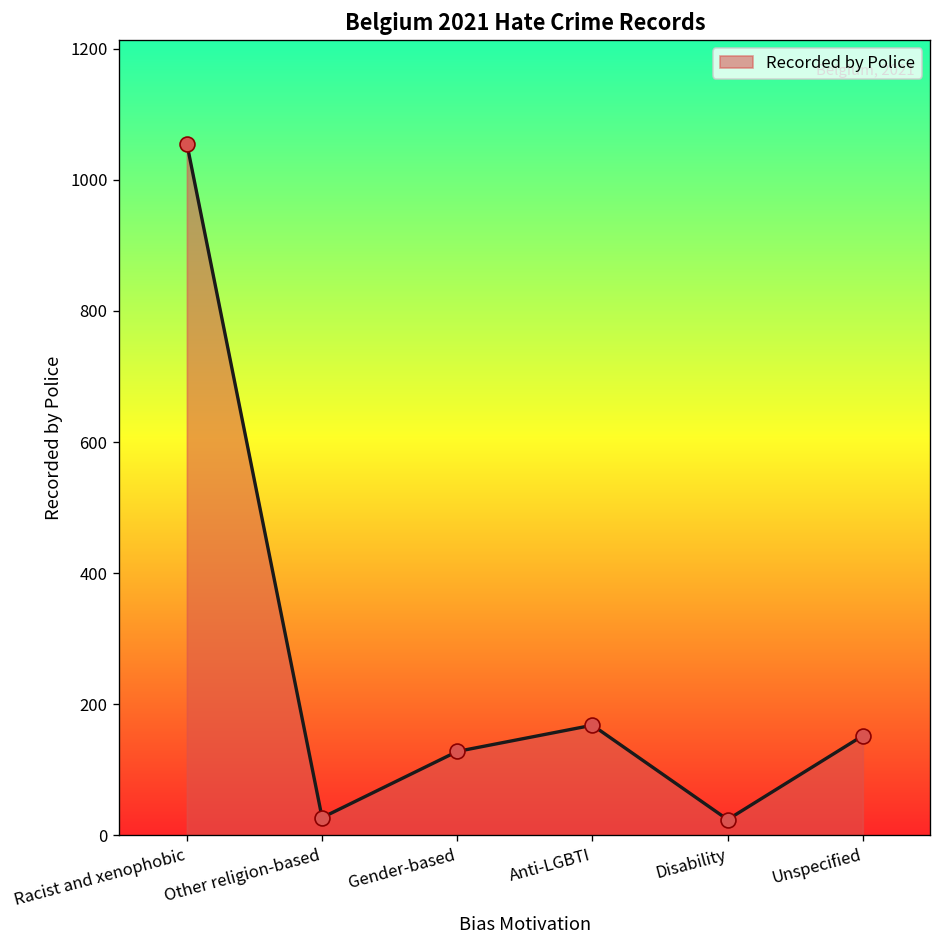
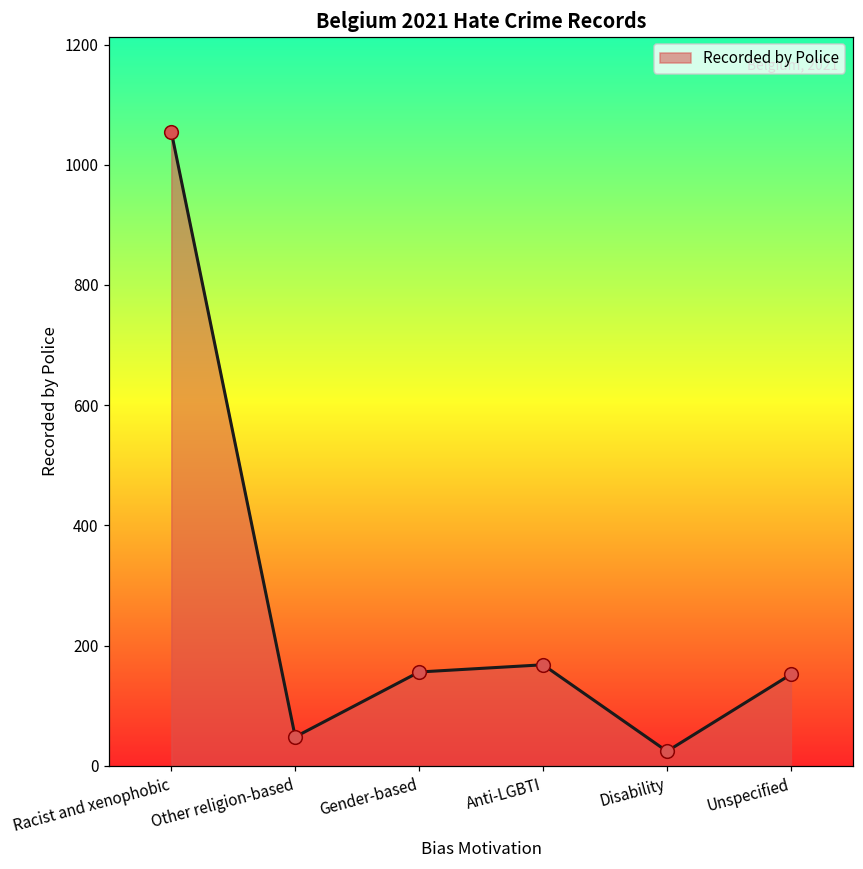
  {
    "Racist and xenophobic": 1060,
-   "Other religion-based": 30,
-   "Gender-based": 130,
+   "Other religion-based": 50,
+   "Gender-based": 160,
    "Anti-LGBTI": 170,
    "Disability": 20,
    "Unspecified": 150
  }
